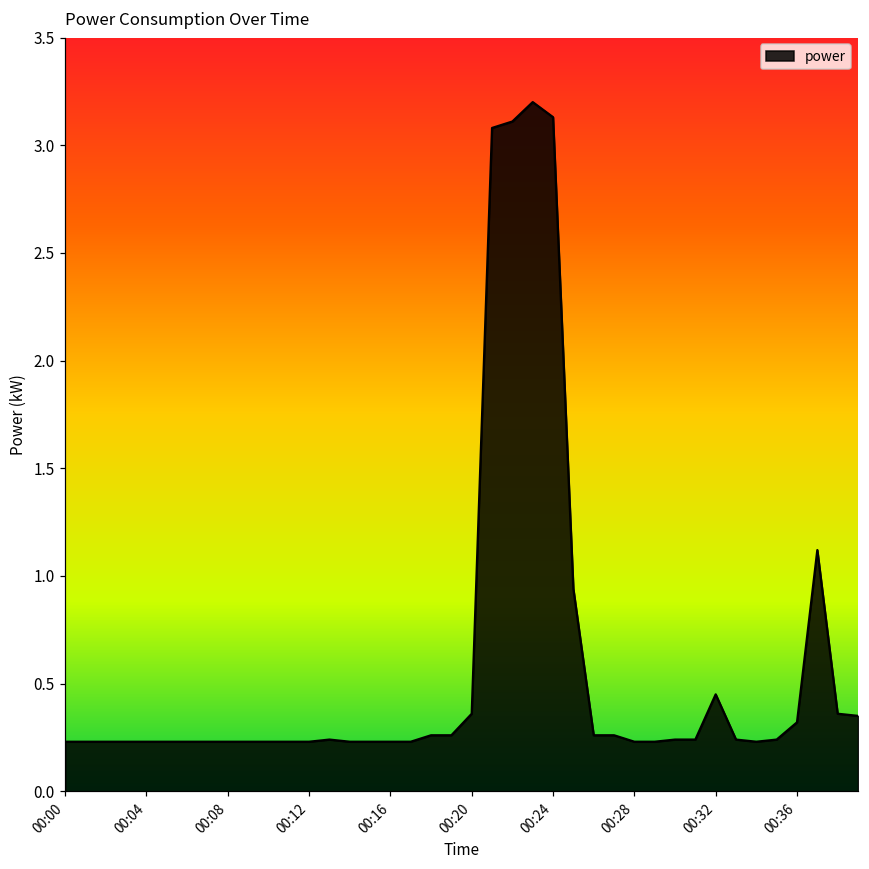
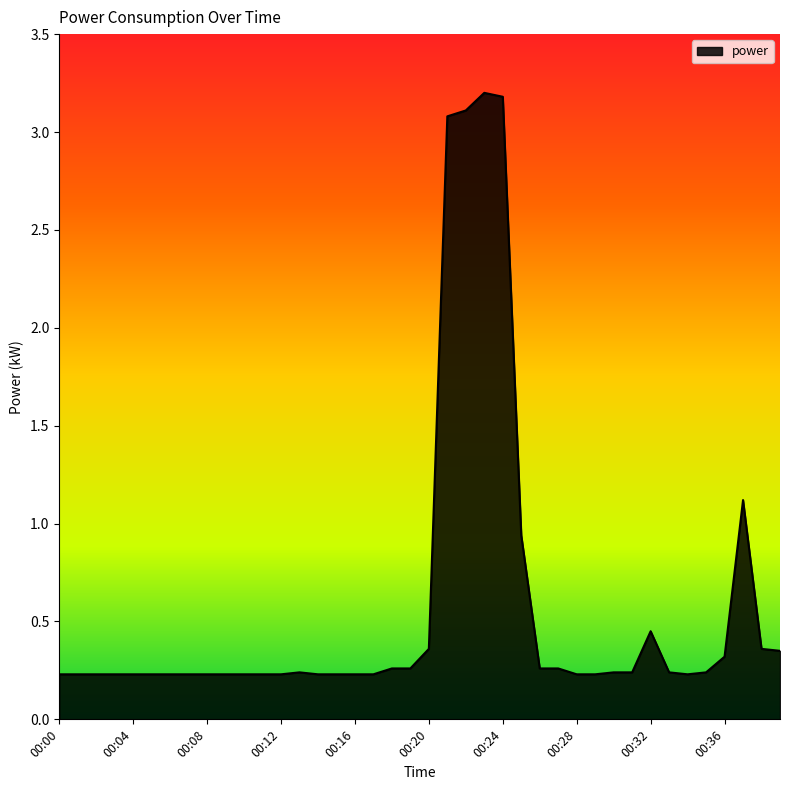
  {
    "00:00": 0.23,
    "00:04": 0.23,
    "00:08": 0.23,
    "00:12": 0.23,
    "00:16": 0.23,
    "00:20": 0.36,
-   "00:24": 3.13,
+   "00:24": 3.18,
    "00:28": 0.23,
    "00:32": 0.45,
    "00:36": 0.32
  }
